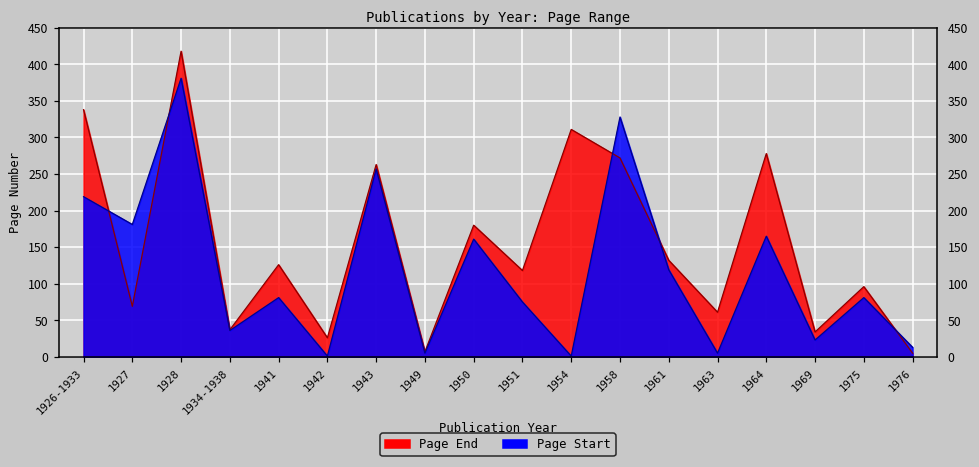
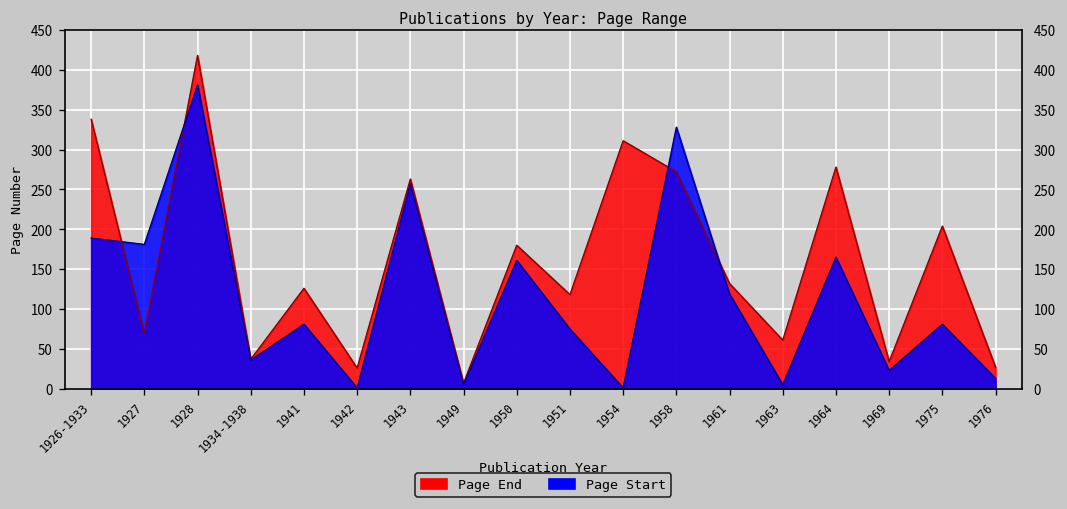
  {
    "Page End": {
      "1926-1933": 340,
      "1927": 70,
      "1928": 420,
      "1941": 130,
      "1942": 30,
      "1943": 260,
      "1950": 180,
      "1951": 120,
      "1954": 310,
      "1958": 270,
      "1961": 130,
      "1963": 60,
      "1964": 280,
      "1969": 30,
-     "1975": 100,
-     "1976": 10
+     "1975": 200,
+     "1976": 30
    },
    "Page Start": {
-     "1926-1933": 220,
+     "1926-1933": 190,
      "1927": 180,
      "1928": 380,
      "1941": 80,
      "1942": 0,
      "1943": 260,
      "1950": 160,
      "1951": 80,
      "1954": 0,
      "1958": 330,
      "1961": 120,
      "1963": 10,
      "1964": 170,
      "1969": 20,
      "1975": 80,
      "1976": 10
    }
  }
